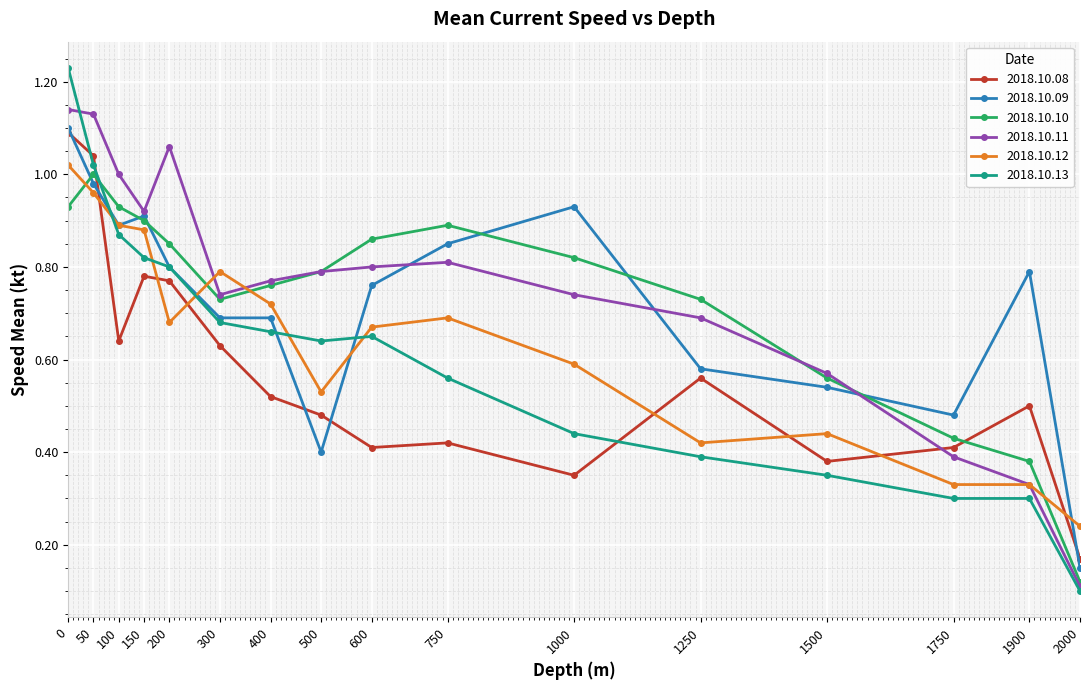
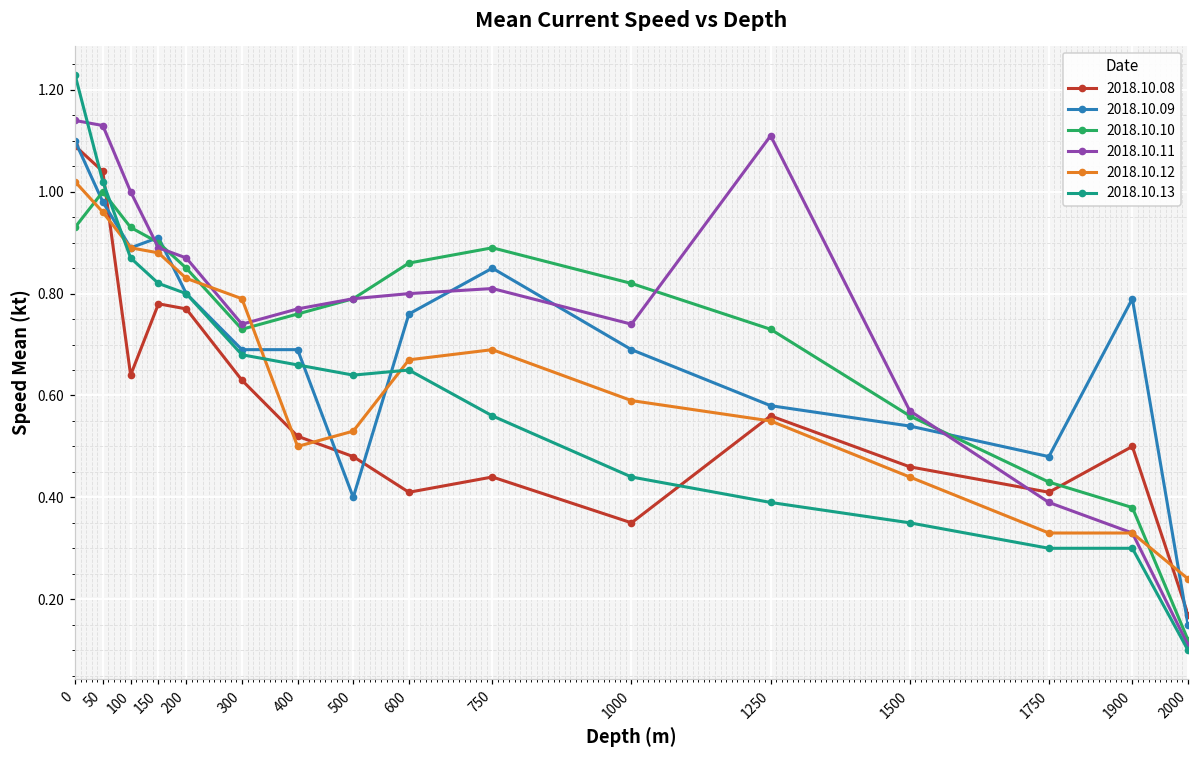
  {
    "2018.10.08": {
      "0": 1.09,
      "50": 1.04,
      "100": 0.64,
      "150": 0.78,
      "200": 0.77,
      "300": 0.63,
      "400": 0.52,
      "500": 0.48,
      "600": 0.41,
-     "750": 0.42,
+     "750": 0.44,
      "1000": 0.35,
      "1250": 0.56,
-     "1500": 0.38,
+     "1500": 0.46,
      "1750": 0.41,
      "1900": 0.50,
      "2000": 0.17
    },
    "2018.10.09": {
      "0": 1.10,
      "50": 0.98,
      "150": 0.91,
      "300": 0.69,
      "400": 0.69,
      "500": 0.40,
      "600": 0.76,
      "750": 0.85,
-     "1000": 0.93,
+     "1000": 0.69,
      "1250": 0.58,
      "1500": 0.54,
      "1750": 0.48,
      "1900": 0.79,
      "2000": 0.15
    },
    "2018.10.11": {
      "0": 1.14,
      "50": 1.13,
      "100": 1.00,
-     "150": 0.92,
-     "200": 1.06,
+     "150": 0.89,
+     "200": 0.87,
      "300": 0.74,
      "400": 0.77,
      "600": 0.80,
      "750": 0.81,
      "1000": 0.74,
-     "1250": 0.69,
+     "1250": 1.11,
      "1500": 0.57,
      "1750": 0.39,
      "2000": 0.11
    },
    "2018.10.12": {
      "0": 1.02,
      "50": 0.96,
      "150": 0.88,
-     "200": 0.68,
+     "200": 0.83,
      "300": 0.79,
-     "400": 0.72,
+     "400": 0.50,
      "500": 0.53,
      "600": 0.67,
      "750": 0.69,
      "1000": 0.59,
-     "1250": 0.42,
+     "1250": 0.55,
      "1500": 0.44,
      "1750": 0.33,
      "2000": 0.24
    }
  }
